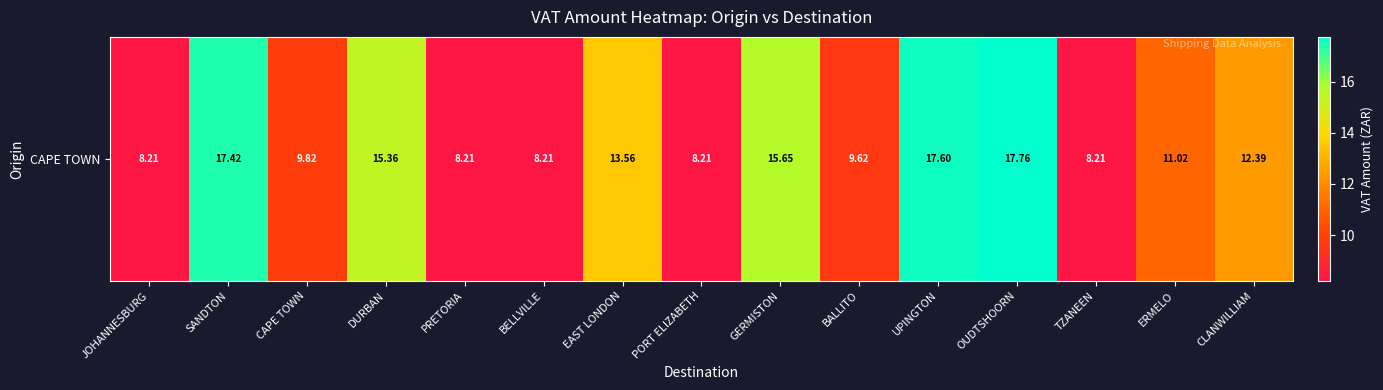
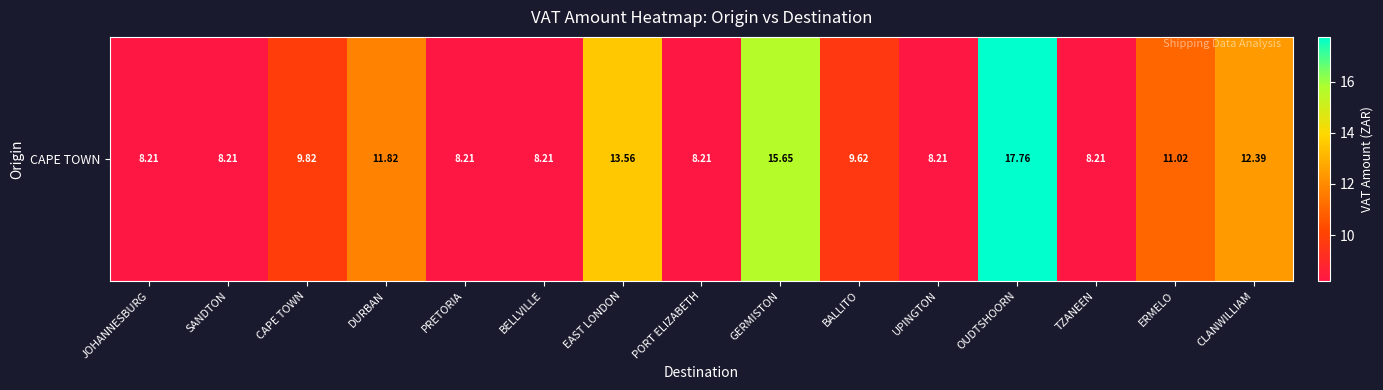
  {
    "CAPE TOWN": {
      "JOHANNESBURG": 8.21,
-     "SANDTON": 17.42,
+     "SANDTON": 8.21,
      "CAPE TOWN": 9.82,
-     "DURBAN": 15.36,
+     "DURBAN": 11.82,
      "PRETORIA": 8.21,
      "BELLVILLE": 8.21,
      "EAST LONDON": 13.56,
      "PORT ELIZABETH": 8.21,
      "GERMISTON": 15.65,
      "BALLITO": 9.62,
-     "UPINGTON": 17.60,
+     "UPINGTON": 8.21,
      "OUDTSHOORN": 17.76,
      "TZANEEN": 8.21,
      "ERMELO": 11.02
    }
  }
